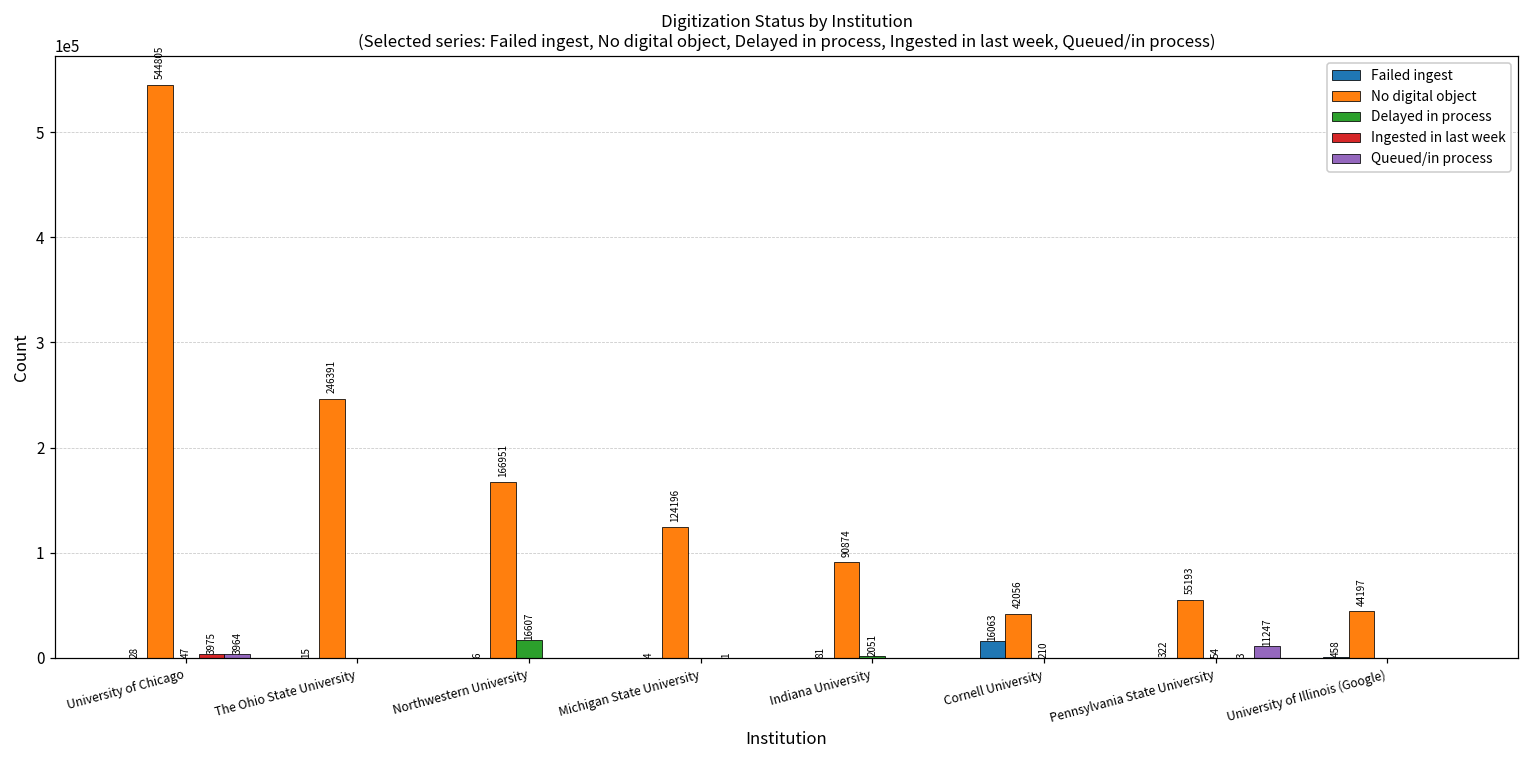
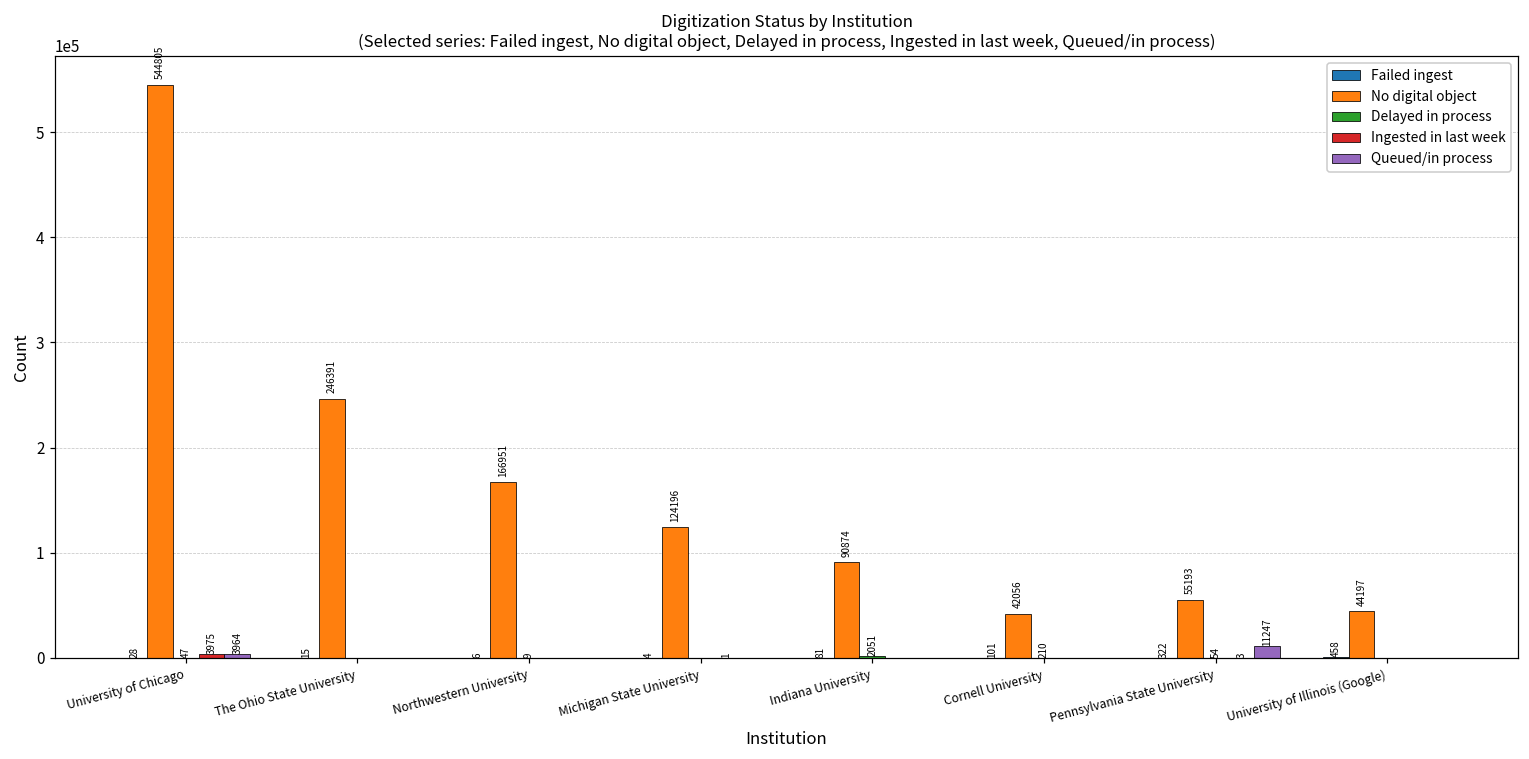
  {
    "Failed ingest": {
      "University of Chicago": 28,
      "The Ohio State University": 15,
      "Northwestern University": 6,
      "Michigan State University": 4,
      "Indiana University": 81,
-     "Cornell University": 16063,
+     "Cornell University": 101,
      "Pennsylvania State University": 322,
      "University of Illinois (Google)": 458
    },
    "No digital object": {
      "University of Chicago": 544805,
      "The Ohio State University": 246391,
      "Northwestern University": 166951,
      "Michigan State University": 124196,
      "Indiana University": 90874,
      "Cornell University": 42056,
      "Pennsylvania State University": 55193,
      "University of Illinois (Google)": 44197
    },
    "Delayed in process": {
      "University of Chicago": 47,
-     "Northwestern University": 16607,
+     "Northwestern University": 9,
      "Indiana University": 2051,
      "Cornell University": 210,
      "Pennsylvania State University": 54
    },
    "Ingested in last week": {
      "University of Chicago": 3975,
      "Michigan State University": 1,
      "Pennsylvania State University": 3
    },
    "Queued/in process": {
      "University of Chicago": 3964,
      "Pennsylvania State University": 11247
    }
  }
